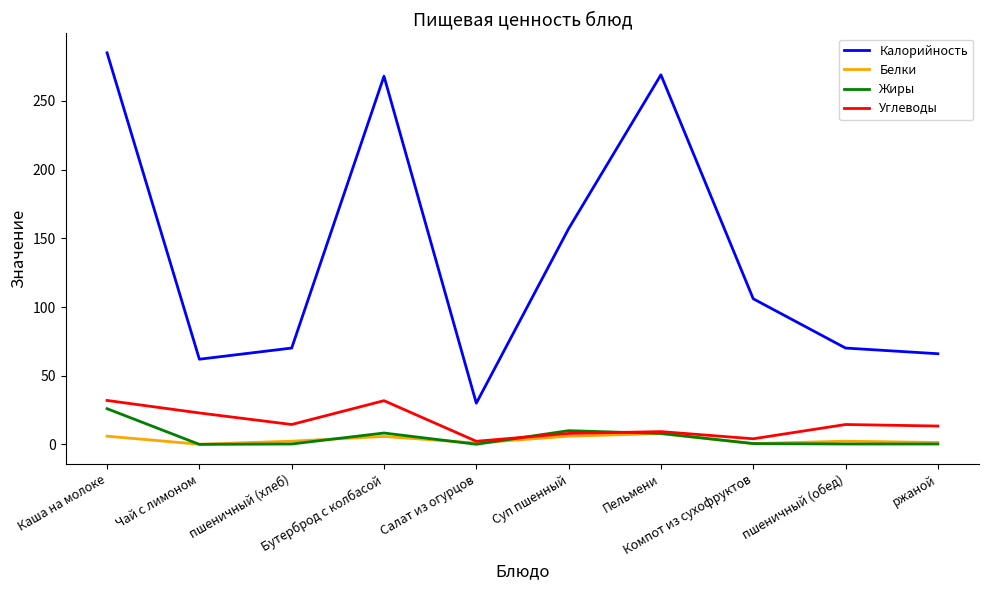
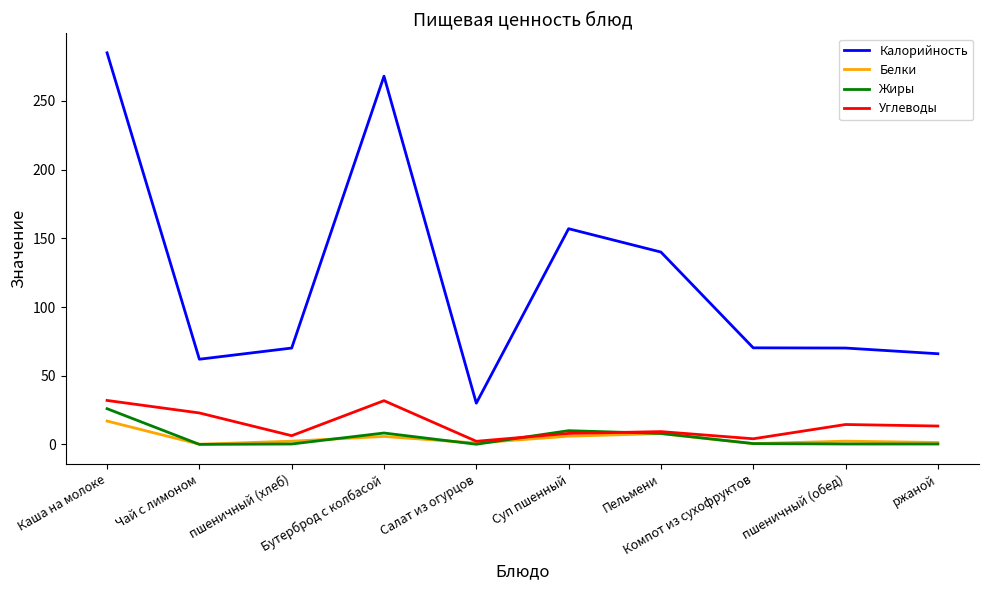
  {
    "Калорийность": {
      "Каша на молоке": 285,
      "Чай с лимоном": 62,
      "пшеничный (хлеб)": 70,
      "Бутерброд с колбасой": 268,
      "Салат из огурцов": 30,
      "Суп пшенный": 157,
-     "Пельмени": 269,
-     "Компот из сухофруктов": 106,
+     "Пельмени": 140,
+     "Компот из сухофруктов": 70,
      "пшеничный (обед)": 70,
      "ржаной": 66
    },
    "Белки": {
-     "Каша на молоке": 6,
+     "Каша на молоке": 17,
      "пшеничный (хлеб)": 2,
      "Бутерброд с колбасой": 6,
      "Суп пшенный": 6,
      "пшеничный (обед)": 2
    },
    "Жиры": {
      "Каша на молоке": 26,
      "пшеничный (хлеб)": 0,
      "Бутерброд с колбасой": 8,
      "Суп пшенный": 10,
      "пшеничный (обед)": 0
    },
    "Углеводы": {
      "Каша на молоке": 32,
      "Чай с лимоном": 23,
-     "пшеничный (хлеб)": 14,
+     "пшеничный (хлеб)": 6,
      "Бутерброд с колбасой": 32,
      "Суп пшенный": 8,
      "Компот из сухофруктов": 4,
      "пшеничный (обед)": 14,
      "ржаной": 13
    }
  }
